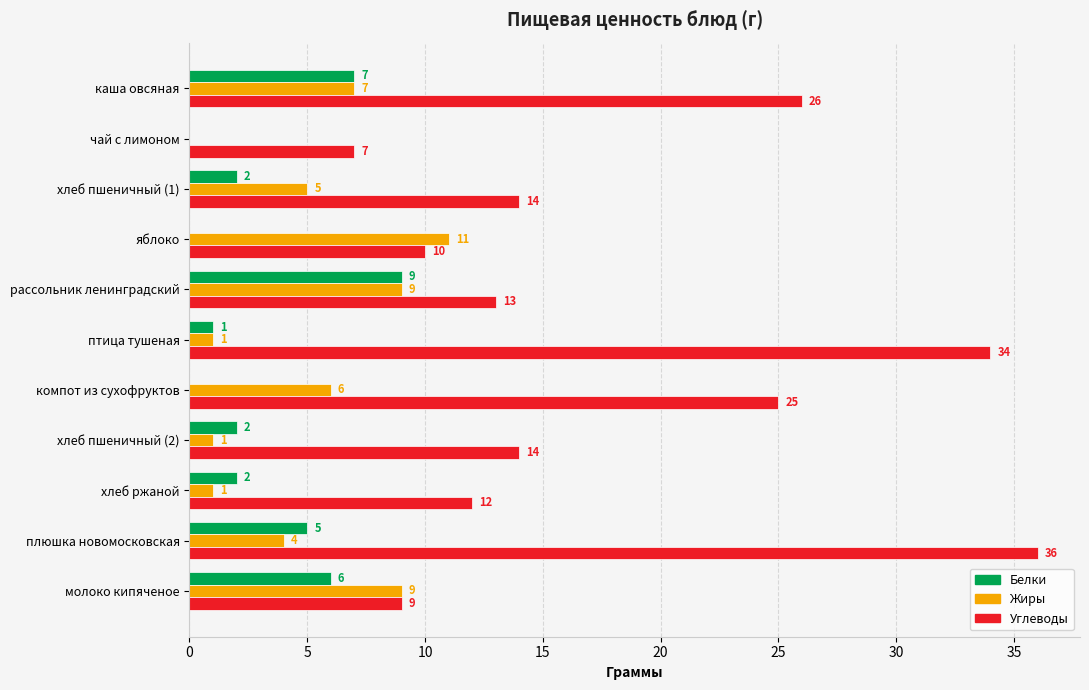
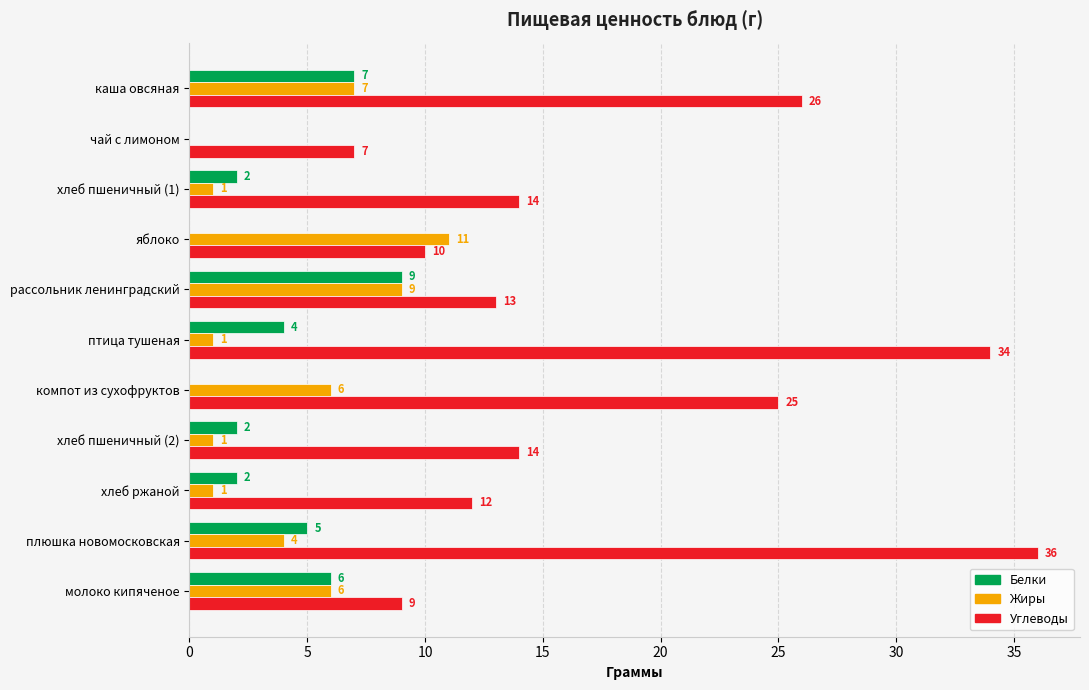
  {
    "Белки": {
      "каша овсяная": 7,
      "хлеб пшеничный (1)": 2,
      "рассольник ленинградский": 9,
-     "птица тушеная": 1,
+     "птица тушеная": 4,
      "хлеб пшеничный (2)": 2,
      "хлеб ржаной": 2,
      "плюшка новомосковская": 5,
      "молоко кипяченое": 6
    },
    "Жиры": {
      "каша овсяная": 7,
-     "хлеб пшеничный (1)": 5,
+     "хлеб пшеничный (1)": 1,
      "яблоко": 11,
      "рассольник ленинградский": 9,
      "птица тушеная": 1,
      "компот из сухофруктов": 6,
      "хлеб пшеничный (2)": 1,
      "хлеб ржаной": 1,
      "плюшка новомосковская": 4,
-     "молоко кипяченое": 9
+     "молоко кипяченое": 6
    },
    "Углеводы": {
      "каша овсяная": 26,
      "чай с лимоном": 7,
      "хлеб пшеничный (1)": 14,
      "яблоко": 10,
      "рассольник ленинградский": 13,
      "птица тушеная": 34,
      "компот из сухофруктов": 25,
      "хлеб пшеничный (2)": 14,
      "хлеб ржаной": 12,
      "плюшка новомосковская": 36,
      "молоко кипяченое": 9
    }
  }
